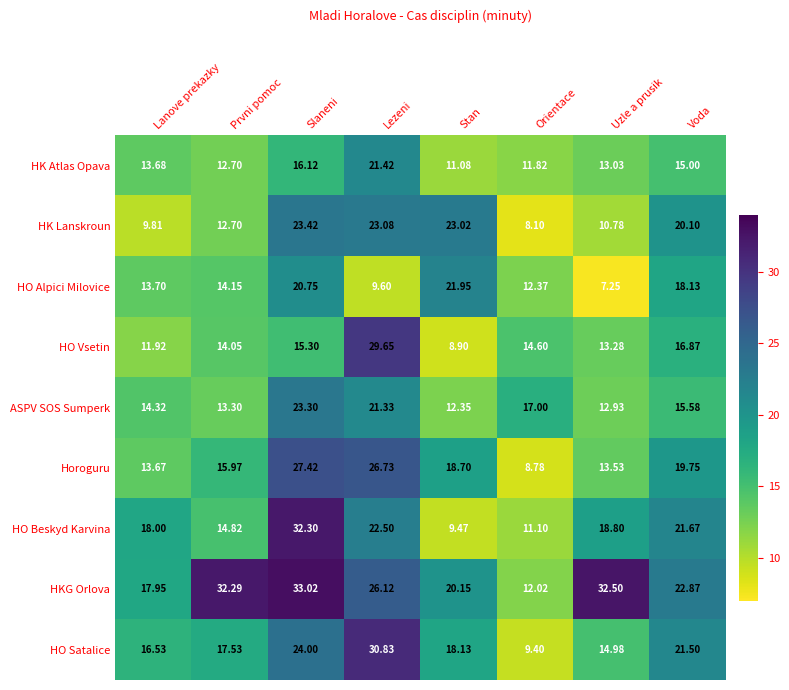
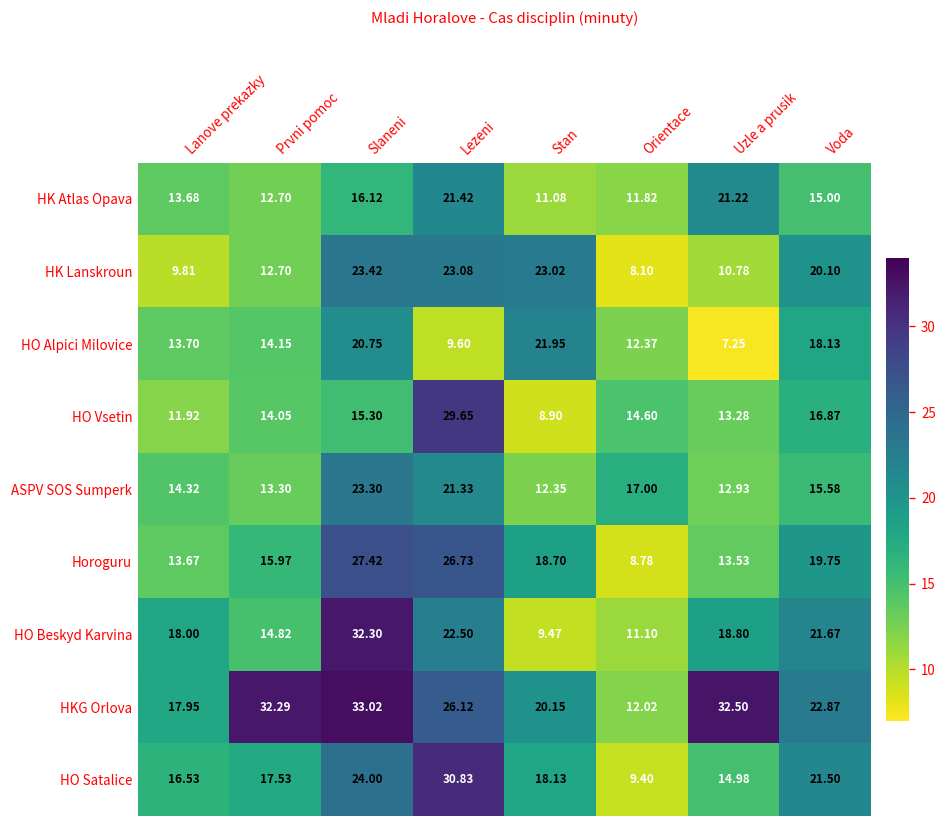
  {
    "HK Atlas Opava": {
      "Lanove prekazky": 13.68,
      "Prvni pomoc": 12.70,
      "Slaneni": 16.12,
      "Lezeni": 21.42,
      "Stan": 11.08,
      "Orientace": 11.82,
-     "Uzle a prusik": 13.03,
+     "Uzle a prusik": 21.22,
      "Voda": 15.00
    },
    "HK Lanskroun": {
      "Lanove prekazky": 9.81,
      "Prvni pomoc": 12.70,
      "Slaneni": 23.42,
      "Lezeni": 23.08,
      "Stan": 23.02,
      "Orientace": 8.10,
      "Uzle a prusik": 10.78,
      "Voda": 20.10
    },
    "HO Alpici Milovice": {
      "Lanove prekazky": 13.70,
      "Prvni pomoc": 14.15,
      "Slaneni": 20.75,
      "Lezeni": 9.60,
      "Stan": 21.95,
      "Orientace": 12.37,
      "Uzle a prusik": 7.25,
      "Voda": 18.13
    },
    "HO Vsetin": {
      "Lanove prekazky": 11.92,
      "Prvni pomoc": 14.05,
      "Slaneni": 15.30,
      "Lezeni": 29.65,
      "Stan": 8.90,
      "Orientace": 14.60,
      "Uzle a prusik": 13.28,
      "Voda": 16.87
    },
    "ASPV SOS Sumperk": {
      "Lanove prekazky": 14.32,
      "Prvni pomoc": 13.30,
      "Slaneni": 23.30,
      "Lezeni": 21.33,
      "Stan": 12.35,
      "Orientace": 17.00,
      "Uzle a prusik": 12.93,
      "Voda": 15.58
    },
    "Horoguru": {
      "Lanove prekazky": 13.67,
      "Prvni pomoc": 15.97,
      "Slaneni": 27.42,
      "Lezeni": 26.73,
      "Stan": 18.70,
      "Orientace": 8.78,
      "Uzle a prusik": 13.53,
      "Voda": 19.75
    },
    "HO Beskyd Karvina": {
      "Lanove prekazky": 18.00,
      "Prvni pomoc": 14.82,
      "Slaneni": 32.30,
      "Lezeni": 22.50,
      "Stan": 9.47,
      "Orientace": 11.10,
      "Uzle a prusik": 18.80,
      "Voda": 21.67
    },
    "HKG Orlova": {
      "Lanove prekazky": 17.95,
      "Prvni pomoc": 32.29,
      "Slaneni": 33.02,
      "Lezeni": 26.12,
      "Stan": 20.15,
      "Orientace": 12.02,
      "Uzle a prusik": 32.50,
      "Voda": 22.87
    },
    "HO Satalice": {
      "Lanove prekazky": 16.53,
      "Prvni pomoc": 17.53,
      "Slaneni": 24.00,
      "Lezeni": 30.83,
      "Stan": 18.13,
      "Orientace": 9.40,
      "Uzle a prusik": 14.98,
      "Voda": 21.50
    }
  }
